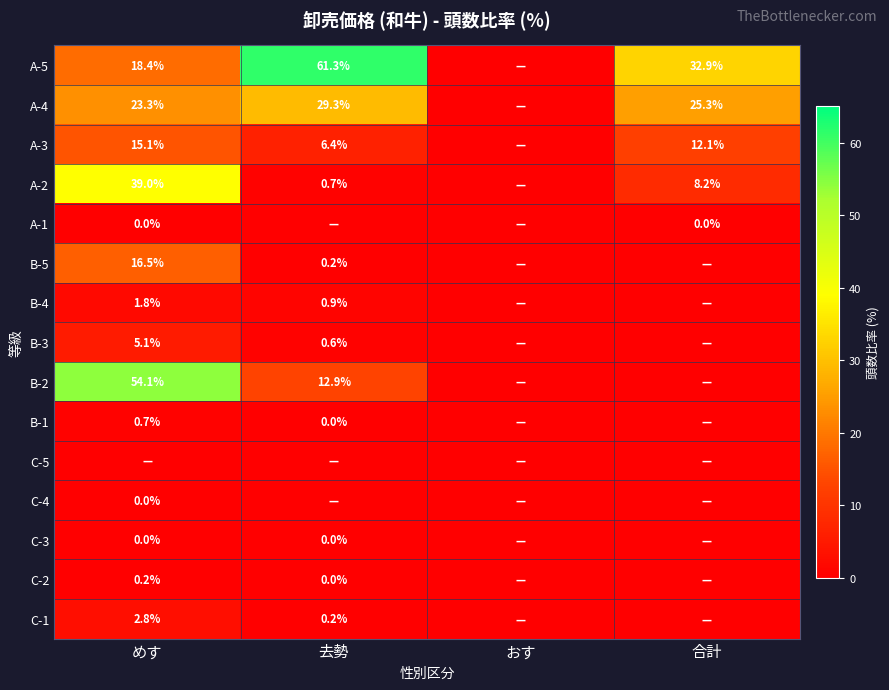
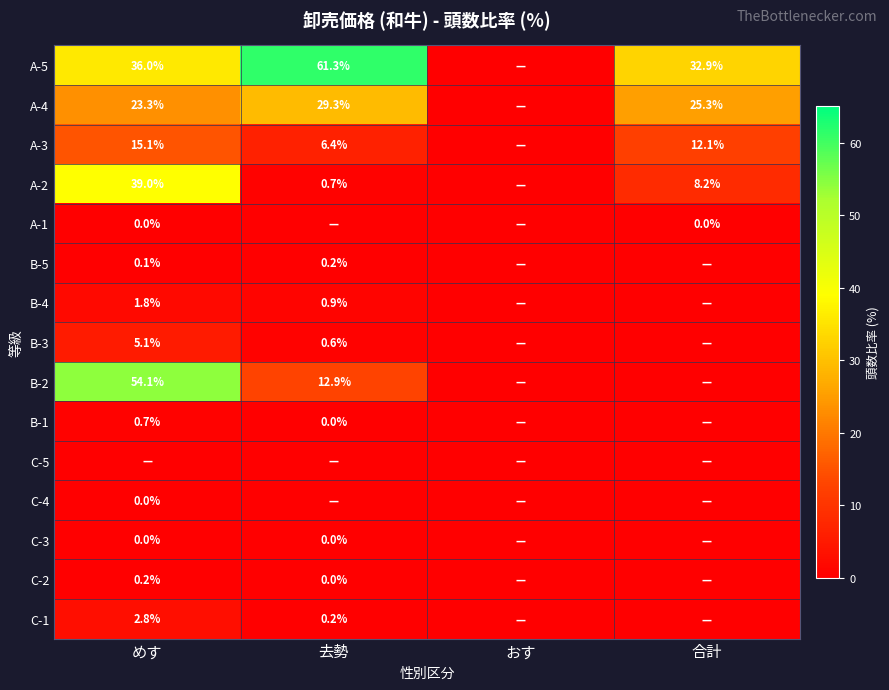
  {
    "A-5": {
-     "めす": "18.4%",
+     "めす": "36.0%",
      "去勢": "61.3%",
      "合計": "32.9%"
    },
    "A-4": {
      "めす": "23.3%",
      "去勢": "29.3%",
      "合計": "25.3%"
    },
    "A-3": {
      "めす": "15.1%",
      "去勢": "6.4%",
      "合計": "12.1%"
    },
    "A-2": {
      "めす": "39.0%",
      "去勢": "0.7%",
      "合計": "8.2%"
    },
    "A-1": {
      "めす": "0.0%",
      "合計": "0.0%"
    },
    "B-5": {
-     "めす": "16.5%",
+     "めす": "0.1%",
      "去勢": "0.2%"
    },
    "B-4": {
      "めす": "1.8%",
      "去勢": "0.9%"
    },
    "B-3": {
      "めす": "5.1%",
      "去勢": "0.6%"
    },
    "B-2": {
      "めす": "54.1%",
      "去勢": "12.9%"
    },
    "B-1": {
      "めす": "0.7%",
      "去勢": "0.0%"
    },
    "C-4": {
      "めす": "0.0%"
    },
    "C-3": {
      "めす": "0.0%",
      "去勢": "0.0%"
    },
    "C-2": {
      "めす": "0.2%",
      "去勢": "0.0%"
    },
    "C-1": {
      "めす": "2.8%",
      "去勢": "0.2%"
    }
  }
